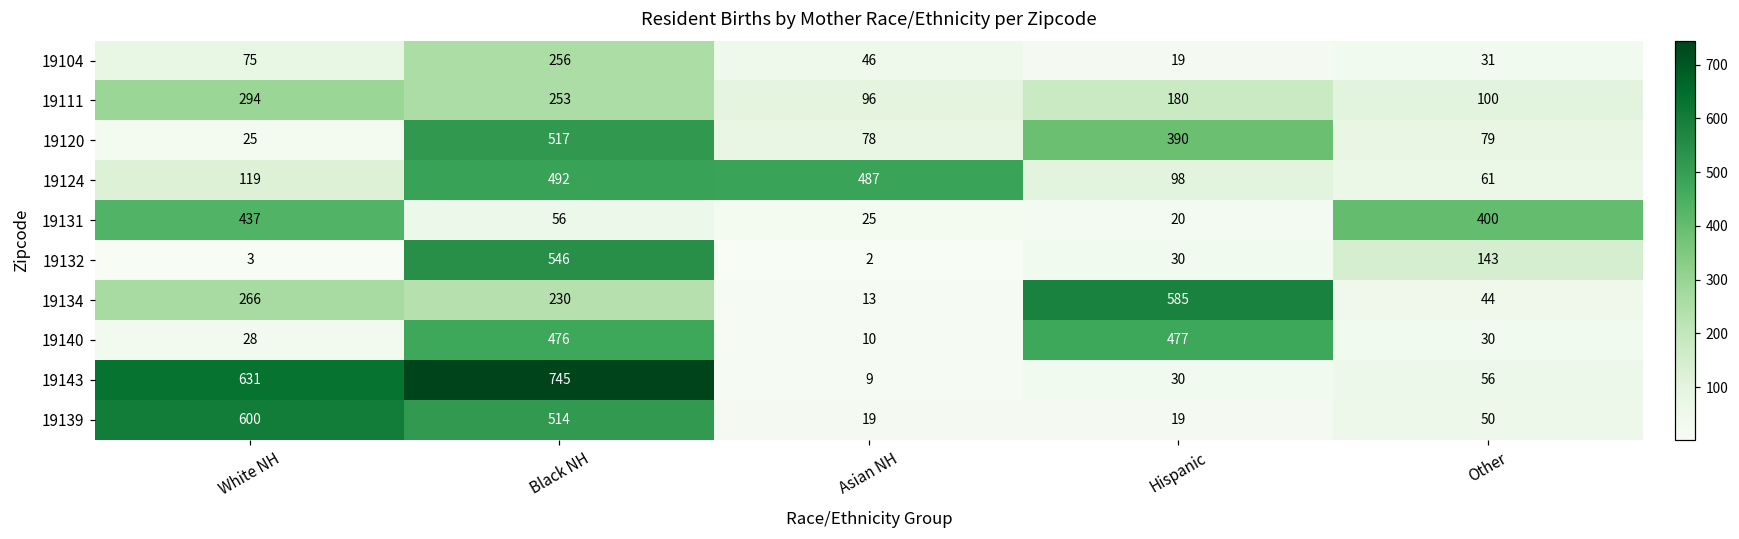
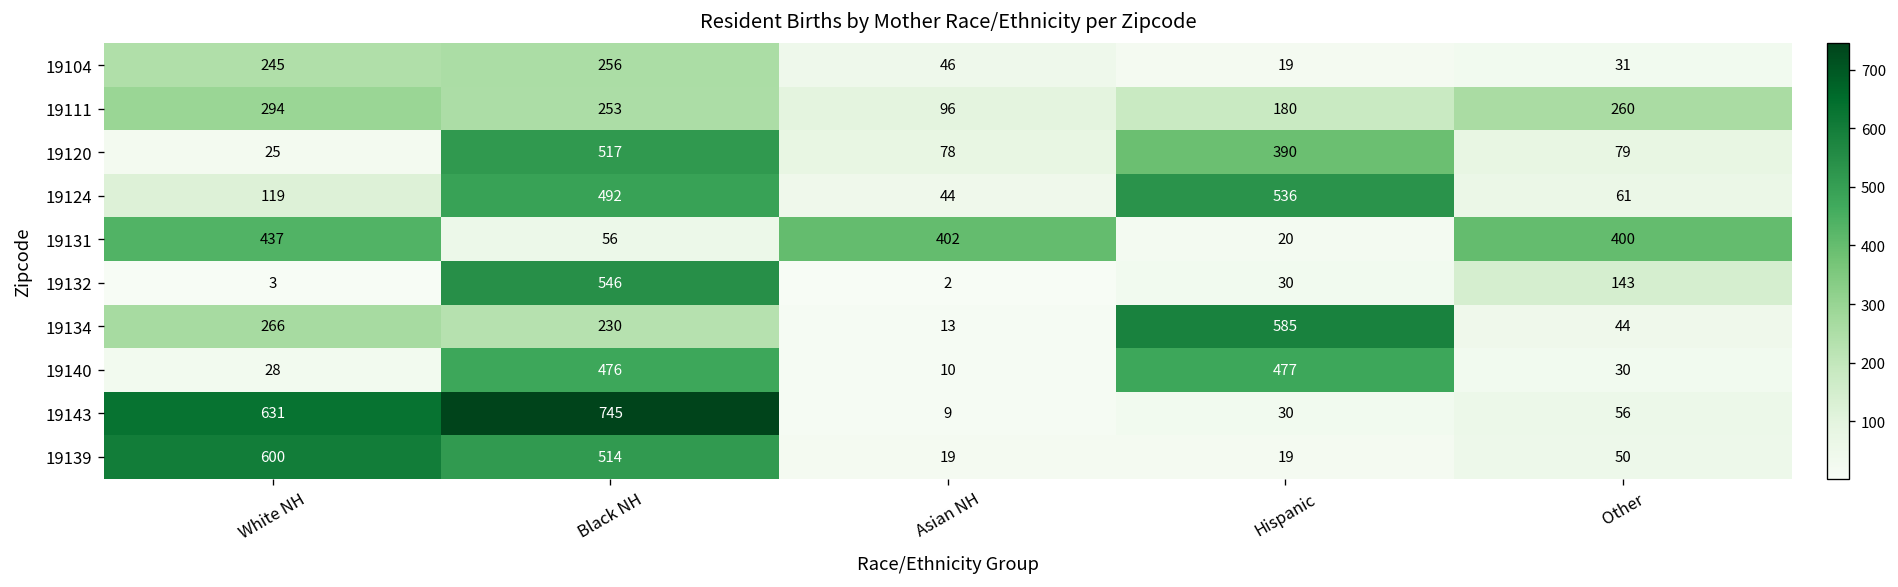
  {
    "19104": {
-     "White NH": 75,
+     "White NH": 245,
      "Black NH": 256,
      "Asian NH": 46,
      "Hispanic": 19,
      "Other": 31
    },
    "19111": {
      "White NH": 294,
      "Black NH": 253,
      "Asian NH": 96,
      "Hispanic": 180,
-     "Other": 100
+     "Other": 260
    },
    "19120": {
      "White NH": 25,
      "Black NH": 517,
      "Asian NH": 78,
      "Hispanic": 390,
      "Other": 79
    },
    "19124": {
      "White NH": 119,
      "Black NH": 492,
-     "Asian NH": 487,
-     "Hispanic": 98,
+     "Asian NH": 44,
+     "Hispanic": 536,
      "Other": 61
    },
    "19131": {
      "White NH": 437,
      "Black NH": 56,
-     "Asian NH": 25,
+     "Asian NH": 402,
      "Hispanic": 20,
      "Other": 400
    },
    "19132": {
      "White NH": 3,
      "Black NH": 546,
      "Asian NH": 2,
      "Hispanic": 30,
      "Other": 143
    },
    "19134": {
      "White NH": 266,
      "Black NH": 230,
      "Asian NH": 13,
      "Hispanic": 585,
      "Other": 44
    },
    "19140": {
      "White NH": 28,
      "Black NH": 476,
      "Asian NH": 10,
      "Hispanic": 477,
      "Other": 30
    },
    "19143": {
      "White NH": 631,
      "Black NH": 745,
      "Asian NH": 9,
      "Hispanic": 30,
      "Other": 56
    },
    "19139": {
      "White NH": 600,
      "Black NH": 514,
      "Asian NH": 19,
      "Hispanic": 19,
      "Other": 50
    }
  }
